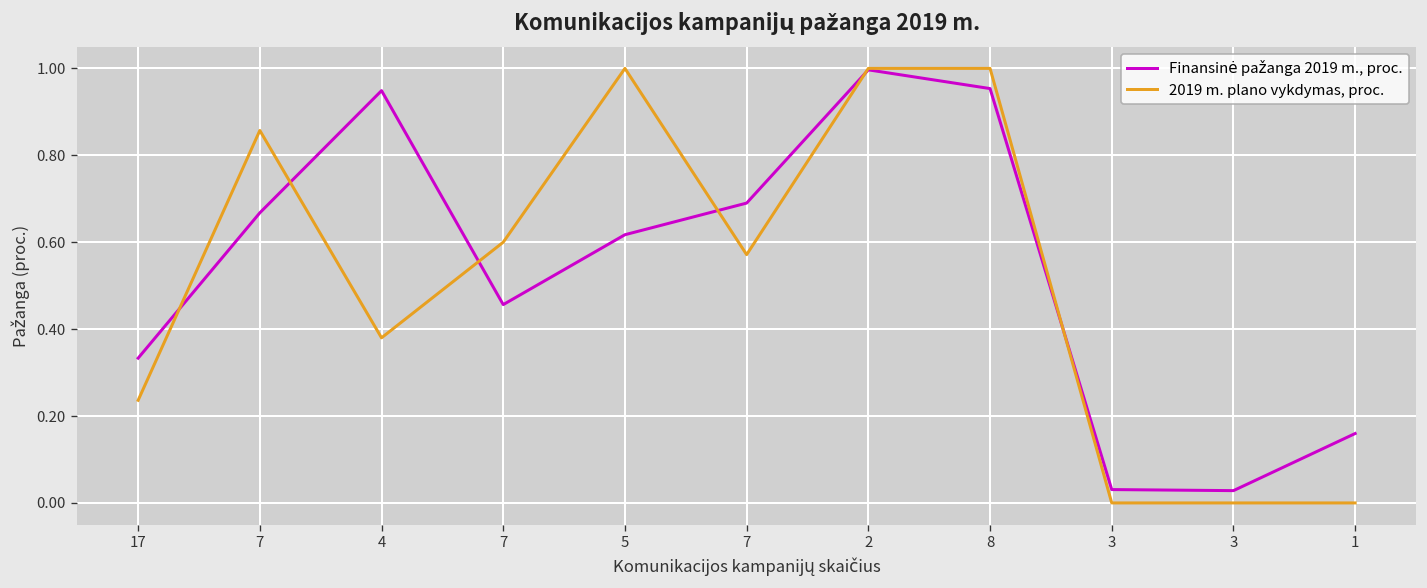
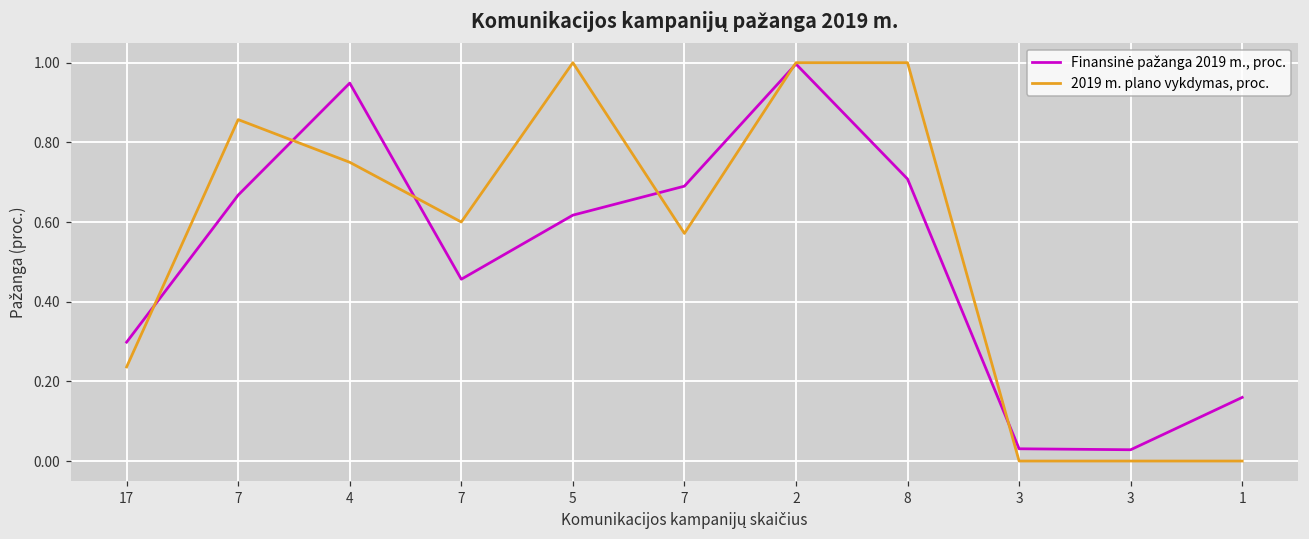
  {
    "Finansinė pažanga 2019 m., proc.": {
-     "17": 0.33,
+     "17": 0.30,
      "4": 0.95,
      "5": 0.62,
-     "8": 0.95,
+     "8": 0.71,
      "1": 0.16
    },
    "2019 m. plano vykdymas, proc.": {
      "17": 0.24,
-     "4": 0.38,
+     "4": 0.75,
      "5": 1.00,
      "8": 1.00,
      "1": 0.00
    }
  }
